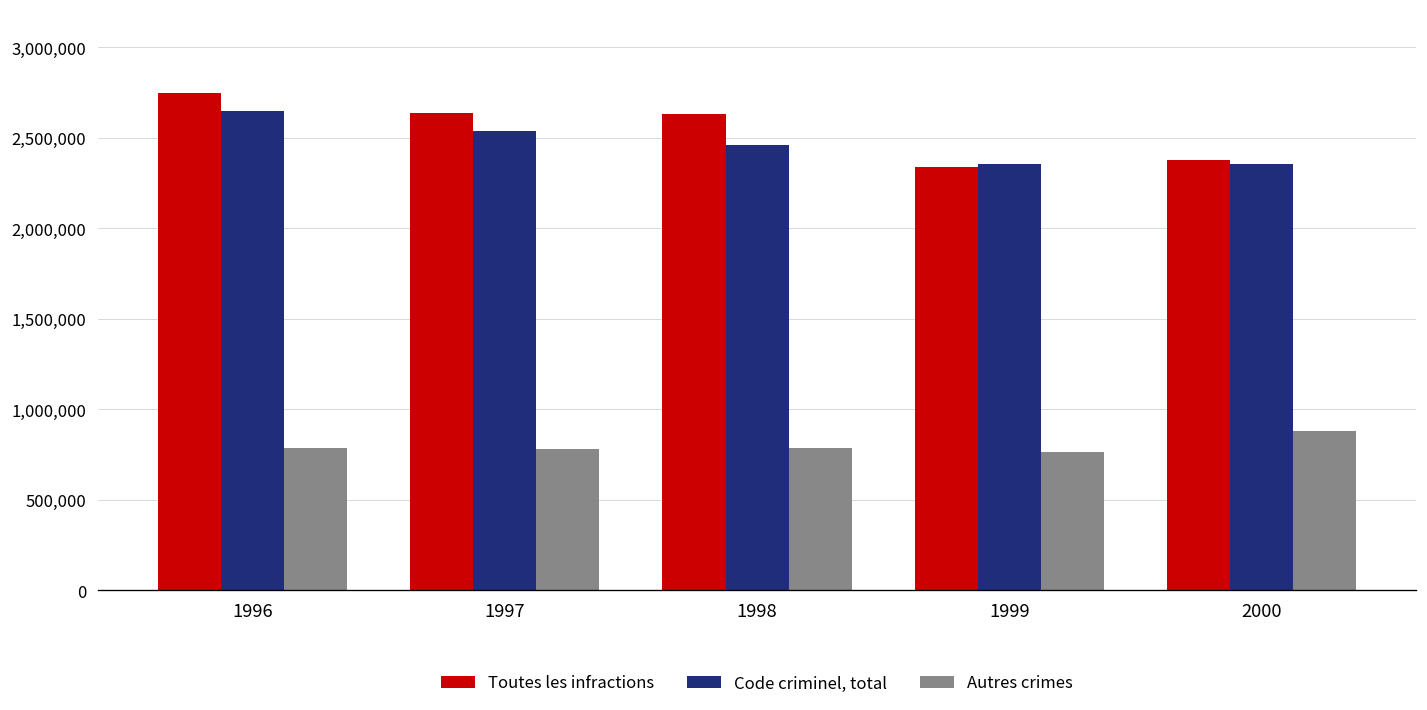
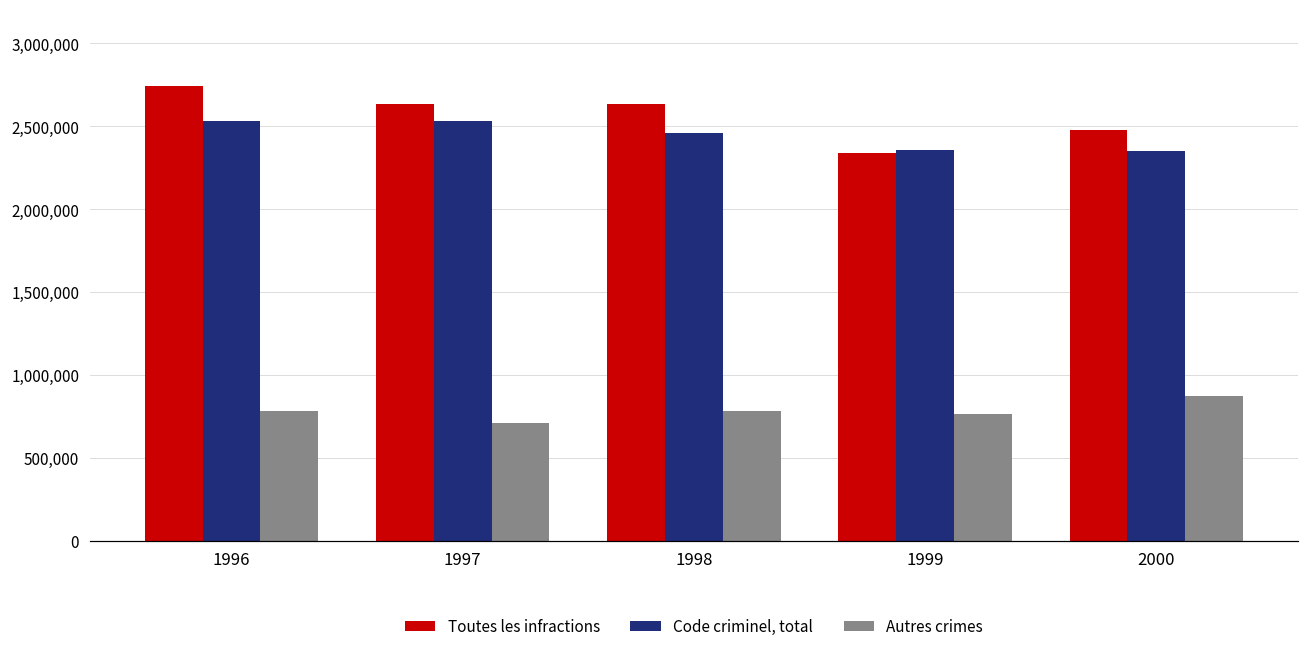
  {
    "Toutes les infractions": {
      "1996": "2,740,000",
      "1997": "2,640,000",
      "1998": "2,630,000",
      "1999": "2,340,000",
-     "2000": "2,370,000"
+     "2000": "2,480,000"
    },
    "Code criminel, total": {
-     "1996": "2,640,000",
+     "1996": "2,530,000",
      "1997": "2,530,000",
      "1998": "2,460,000",
      "1999": "2,360,000",
      "2000": "2,350,000"
    },
    "Autres crimes": {
      "1996": "790,000",
-     "1997": "780,000",
+     "1997": "710,000",
      "1998": "790,000",
      "1999": "770,000",
      "2000": "880,000"
    }
  }
